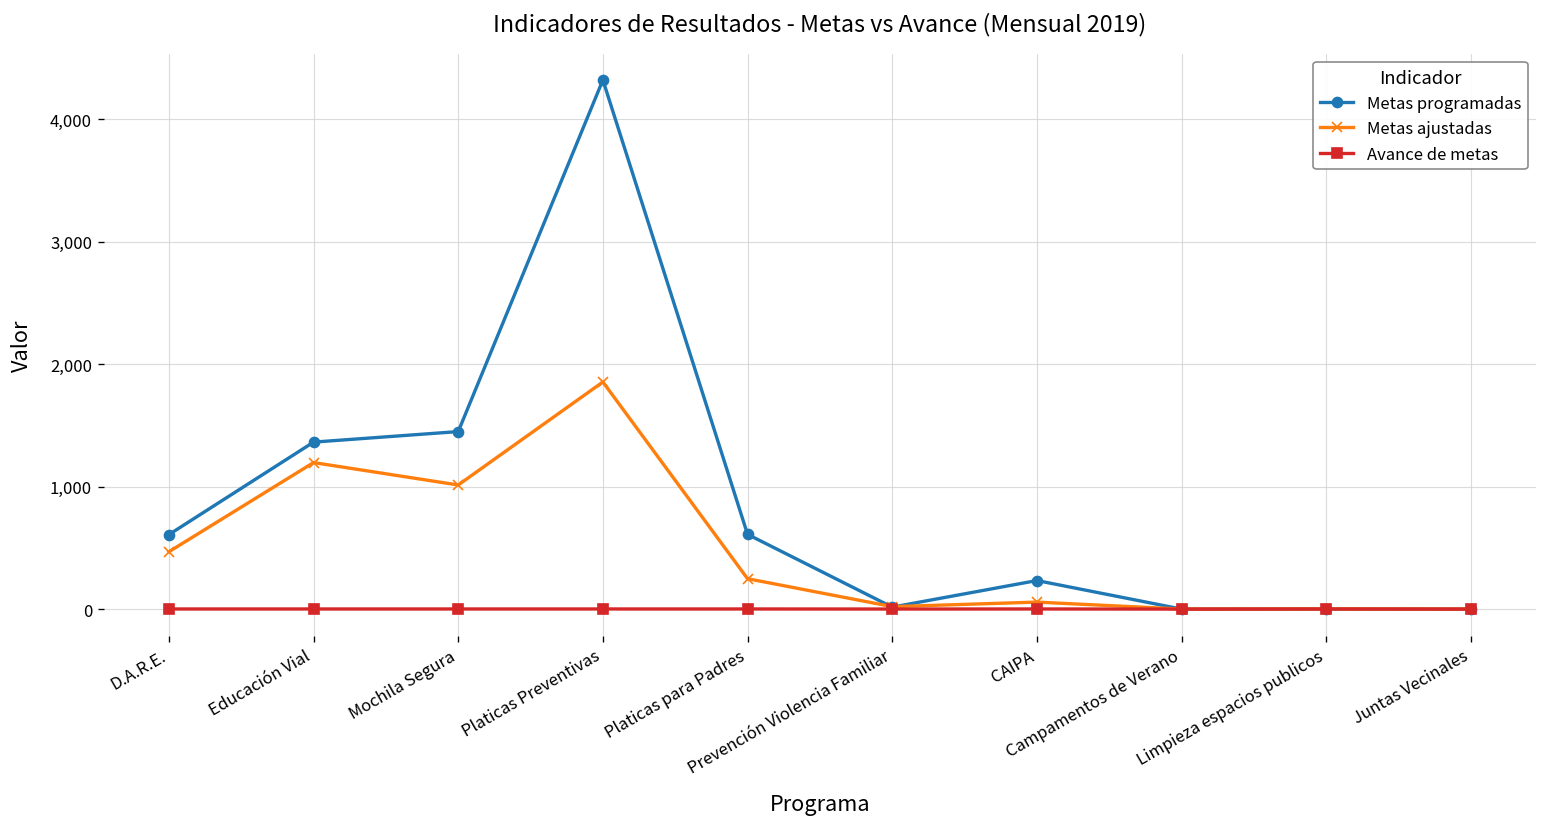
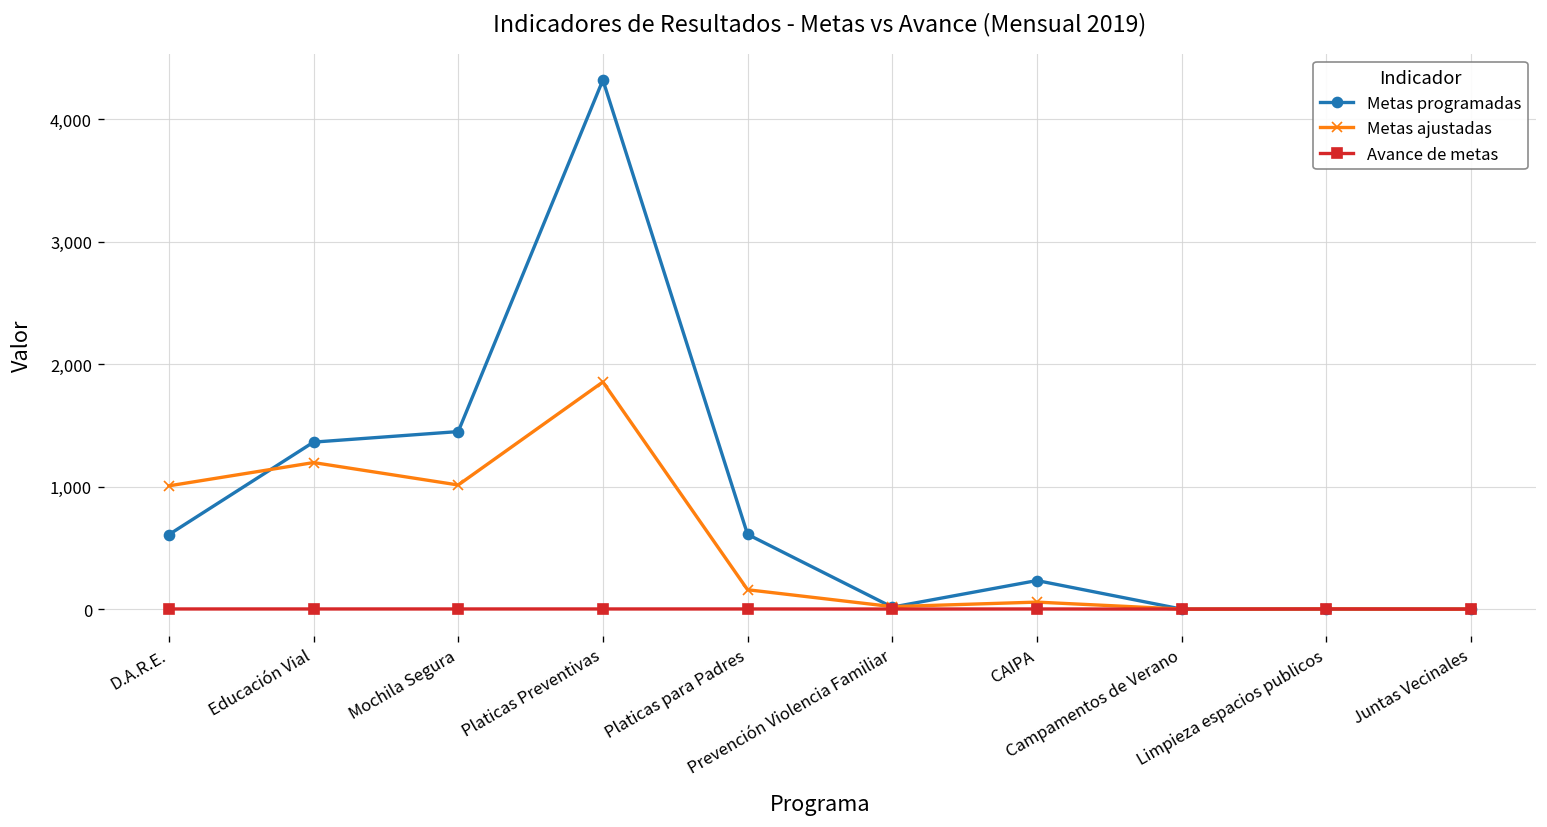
  {
    "Metas programadas": {
      "D.A.R.E.": "610",
      "Educación Vial": "1,360",
      "Mochila Segura": "1,450",
      "Platicas Preventivas": "4,320",
      "Platicas para Padres": "610",
      "CAIPA": "230"
    },
    "Metas ajustadas": {
-     "D.A.R.E.": "470",
+     "D.A.R.E.": "1,010",
      "Educación Vial": "1,200",
      "Mochila Segura": "1,010",
      "Platicas Preventivas": "1,850",
-     "Platicas para Padres": "250",
+     "Platicas para Padres": "160",
      "CAIPA": "60"
    },
    "Avance de metas": {
      "D.A.R.E.": "0",
      "Educación Vial": "0",
      "Mochila Segura": "0",
      "Platicas Preventivas": "0",
      "Platicas para Padres": "0",
      "CAIPA": "0"
    }
  }
